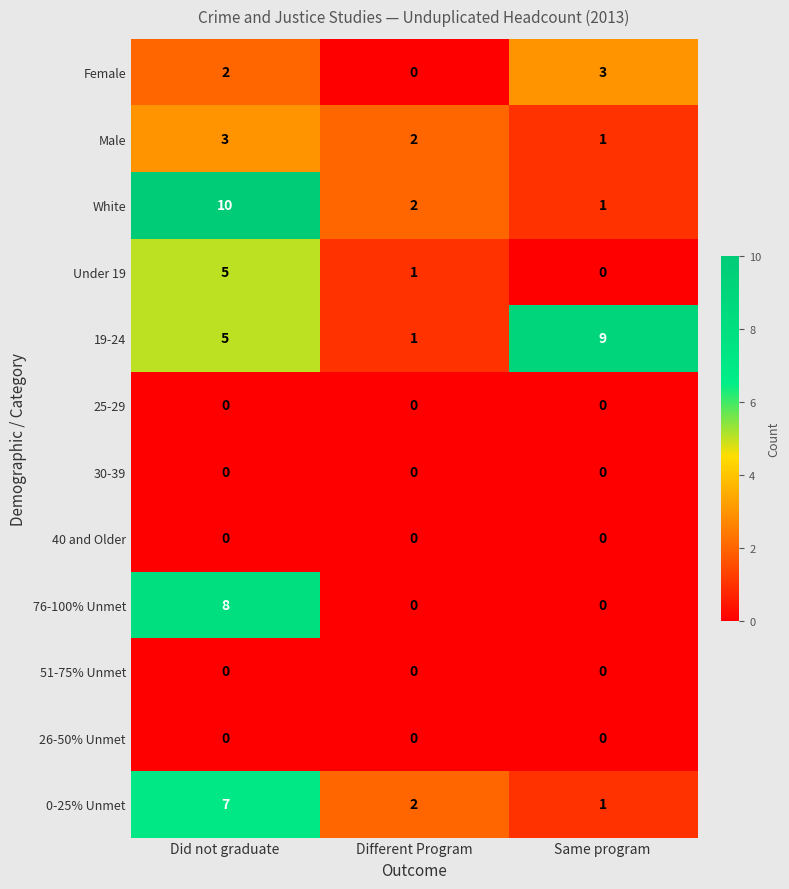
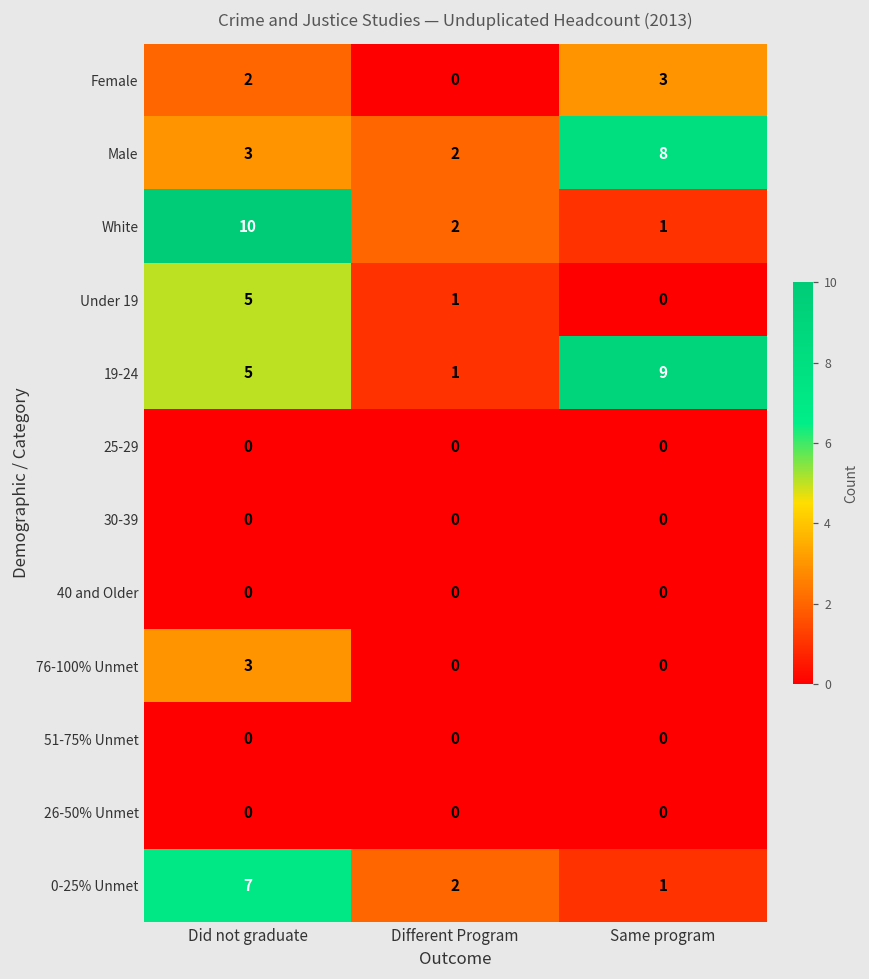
  {
    "Female": {
      "Did not graduate": 2,
      "Different Program": 0,
      "Same program": 3
    },
    "Male": {
      "Did not graduate": 3,
      "Different Program": 2,
-     "Same program": 1
+     "Same program": 8
    },
    "White": {
      "Did not graduate": 10,
      "Different Program": 2,
      "Same program": 1
    },
    "Under 19": {
      "Did not graduate": 5,
      "Different Program": 1,
      "Same program": 0
    },
    "19-24": {
      "Did not graduate": 5,
      "Different Program": 1,
      "Same program": 9
    },
    "25-29": {
      "Did not graduate": 0,
      "Different Program": 0,
      "Same program": 0
    },
    "30-39": {
      "Did not graduate": 0,
      "Different Program": 0,
      "Same program": 0
    },
    "40 and Older": {
      "Did not graduate": 0,
      "Different Program": 0,
      "Same program": 0
    },
    "76-100% Unmet": {
-     "Did not graduate": 8,
+     "Did not graduate": 3,
      "Different Program": 0,
      "Same program": 0
    },
    "51-75% Unmet": {
      "Did not graduate": 0,
      "Different Program": 0,
      "Same program": 0
    },
    "26-50% Unmet": {
      "Did not graduate": 0,
      "Different Program": 0,
      "Same program": 0
    },
    "0-25% Unmet": {
      "Did not graduate": 7,
      "Different Program": 2,
      "Same program": 1
    }
  }
